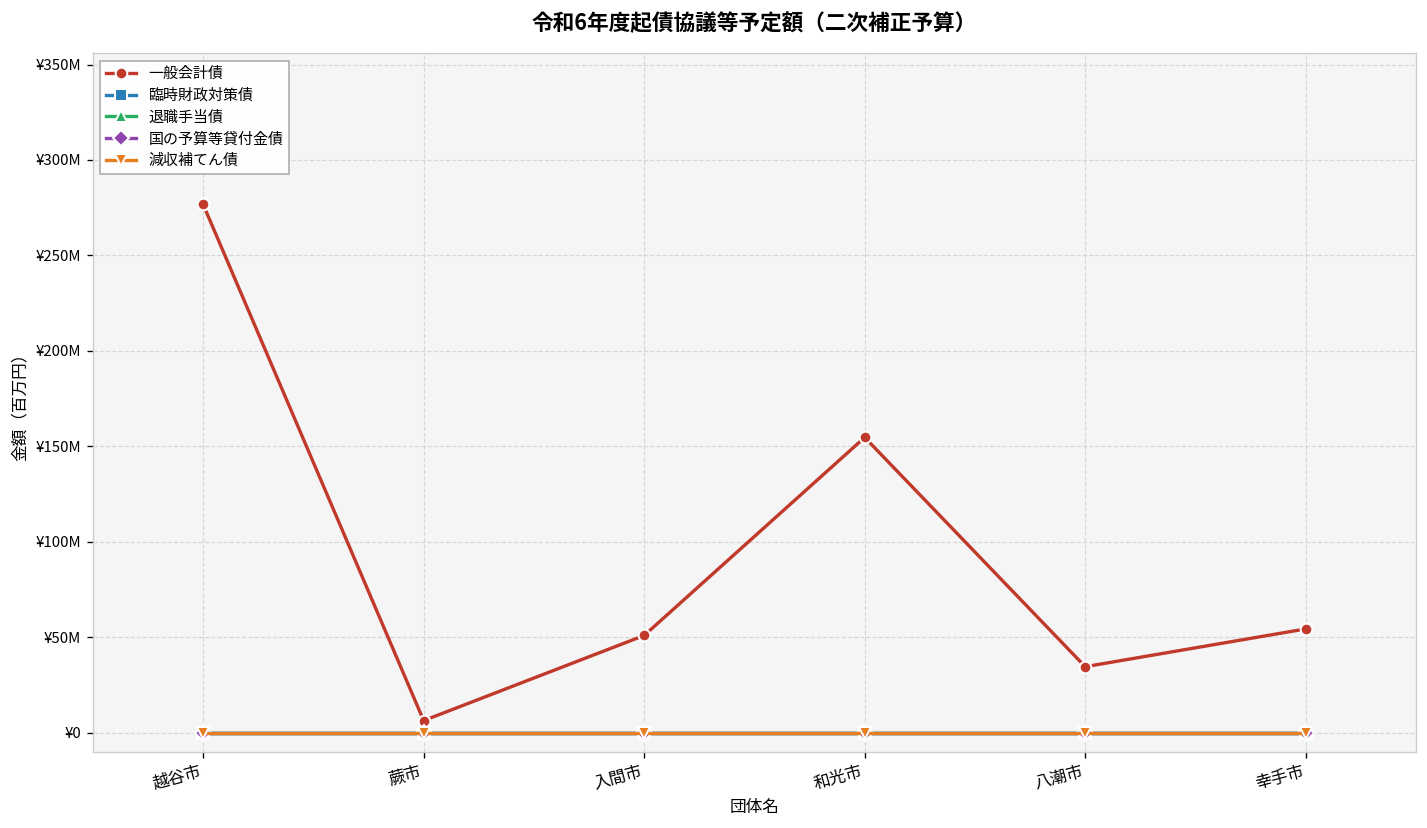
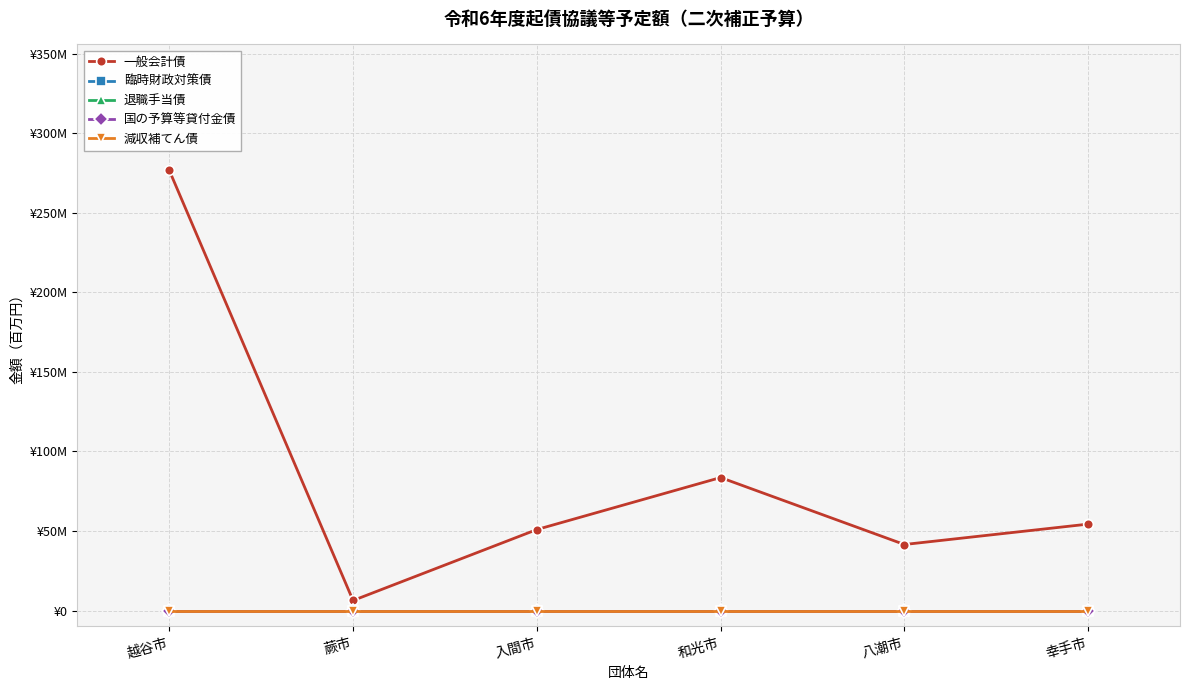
  {
    "一般会計債": {
      "越谷市": "¥277000000",
      "蕨市": "¥6000000",
      "入間市": "¥51000000",
-     "和光市": "¥155000000",
-     "八潮市": "¥35000000",
+     "和光市": "¥84000000",
+     "八潮市": "¥42000000",
      "幸手市": "¥54000000"
    },
    "減収補てん債": {
      "越谷市": "¥0",
      "蕨市": "¥0",
      "入間市": "¥0",
      "和光市": "¥0",
      "八潮市": "¥0",
      "幸手市": "¥0"
    }
  }
